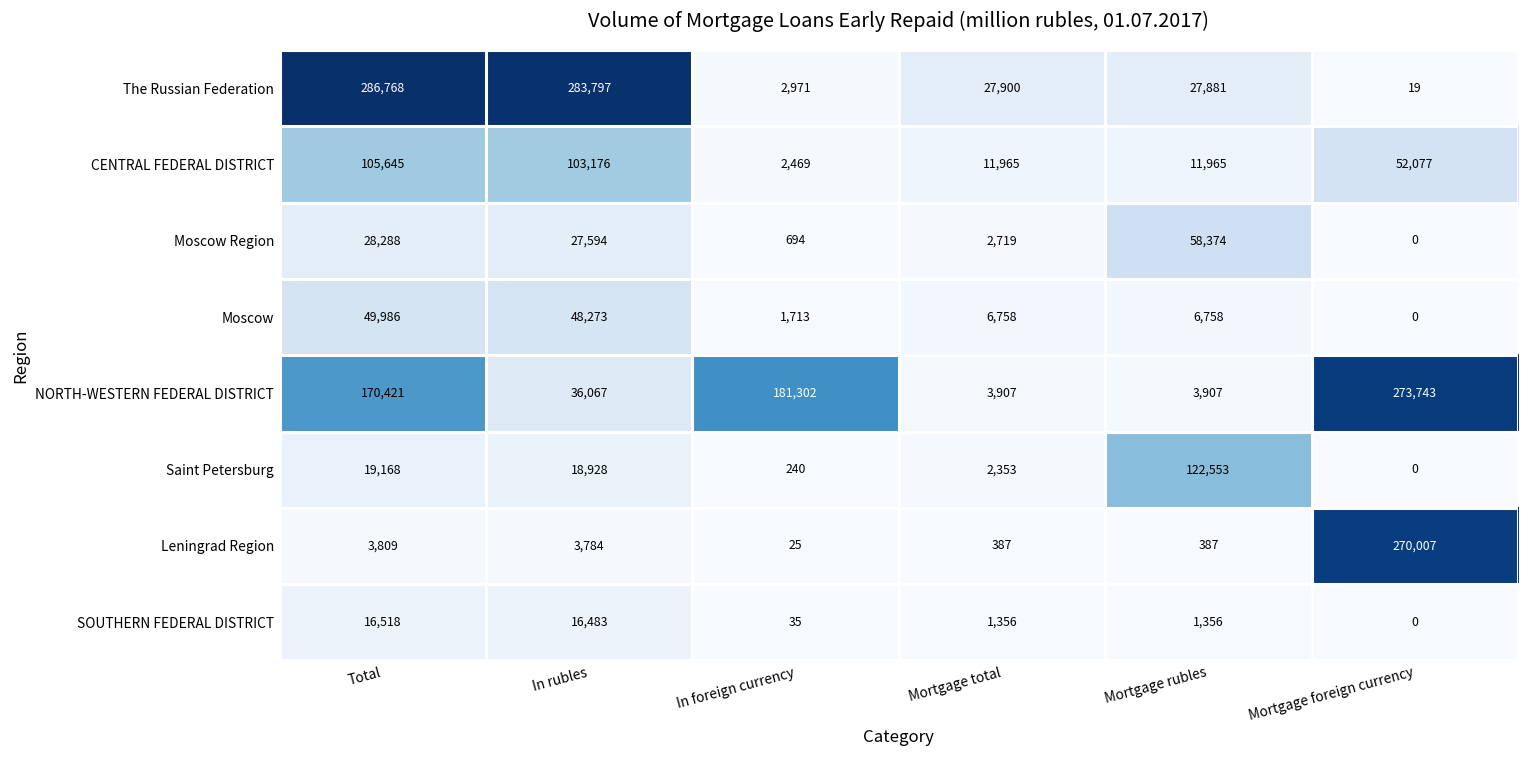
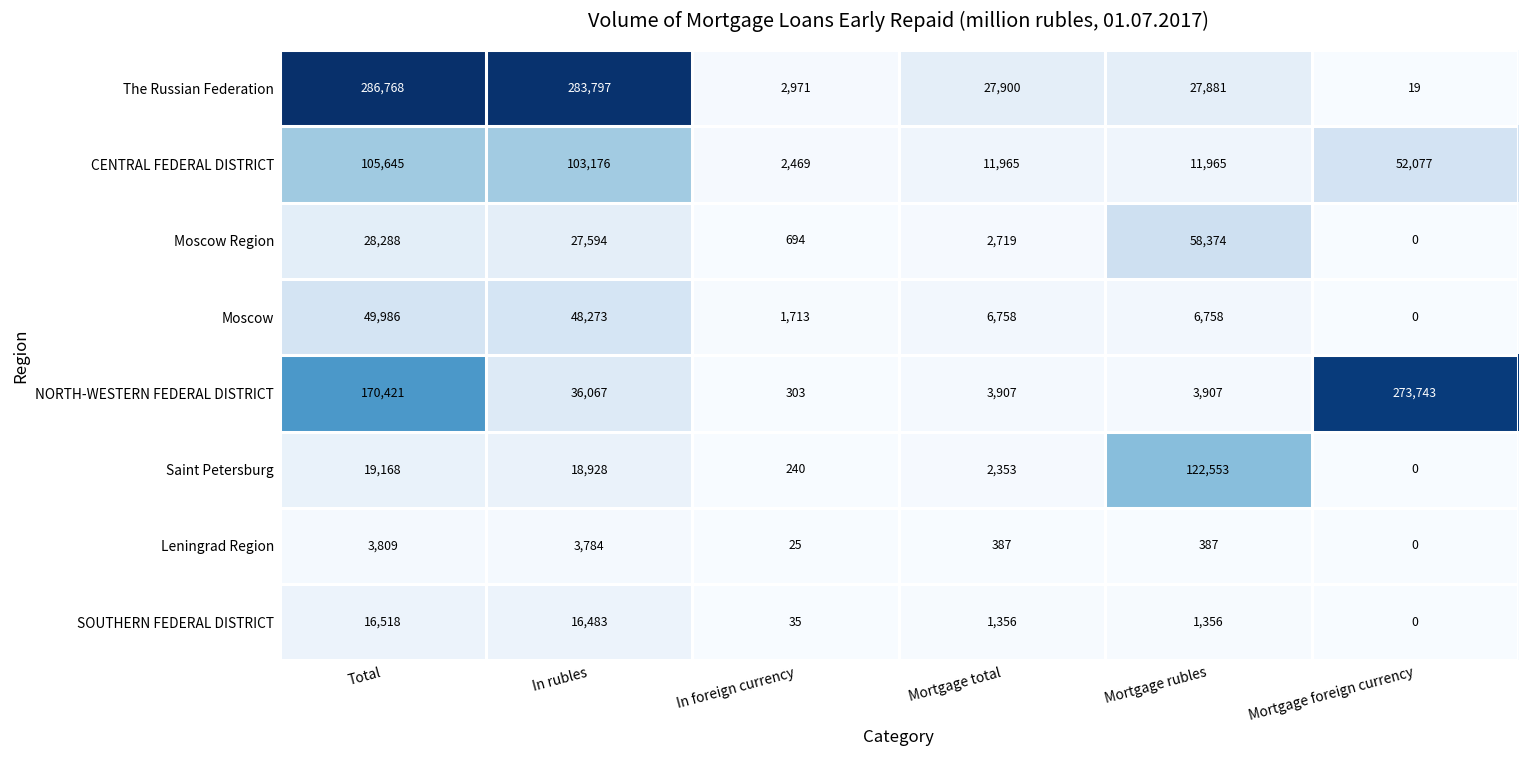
  {
    "The Russian Federation": {
      "Total": "286,768",
      "In rubles": "283,797",
      "In foreign currency": "2,971",
      "Mortgage total": "27,900",
      "Mortgage rubles": "27,881",
      "Mortgage foreign currency": "19"
    },
    "CENTRAL FEDERAL DISTRICT": {
      "Total": "105,645",
      "In rubles": "103,176",
      "In foreign currency": "2,469",
      "Mortgage total": "11,965",
      "Mortgage rubles": "11,965",
      "Mortgage foreign currency": "52,077"
    },
    "Moscow Region": {
      "Total": "28,288",
      "In rubles": "27,594",
      "In foreign currency": "694",
      "Mortgage total": "2,719",
      "Mortgage rubles": "58,374",
      "Mortgage foreign currency": "0"
    },
    "Moscow": {
      "Total": "49,986",
      "In rubles": "48,273",
      "In foreign currency": "1,713",
      "Mortgage total": "6,758",
      "Mortgage rubles": "6,758",
      "Mortgage foreign currency": "0"
    },
    "NORTH-WESTERN FEDERAL DISTRICT": {
      "Total": "170,421",
      "In rubles": "36,067",
-     "In foreign currency": "181,302",
+     "In foreign currency": "303",
      "Mortgage total": "3,907",
      "Mortgage rubles": "3,907",
      "Mortgage foreign currency": "273,743"
    },
    "Saint Petersburg": {
      "Total": "19,168",
      "In rubles": "18,928",
      "In foreign currency": "240",
      "Mortgage total": "2,353",
      "Mortgage rubles": "122,553",
      "Mortgage foreign currency": "0"
    },
    "Leningrad Region": {
      "Total": "3,809",
      "In rubles": "3,784",
      "In foreign currency": "25",
      "Mortgage total": "387",
      "Mortgage rubles": "387",
-     "Mortgage foreign currency": "270,007"
+     "Mortgage foreign currency": "0"
    },
    "SOUTHERN FEDERAL DISTRICT": {
      "Total": "16,518",
      "In rubles": "16,483",
      "In foreign currency": "35",
      "Mortgage total": "1,356",
      "Mortgage rubles": "1,356",
      "Mortgage foreign currency": "0"
    }
  }
